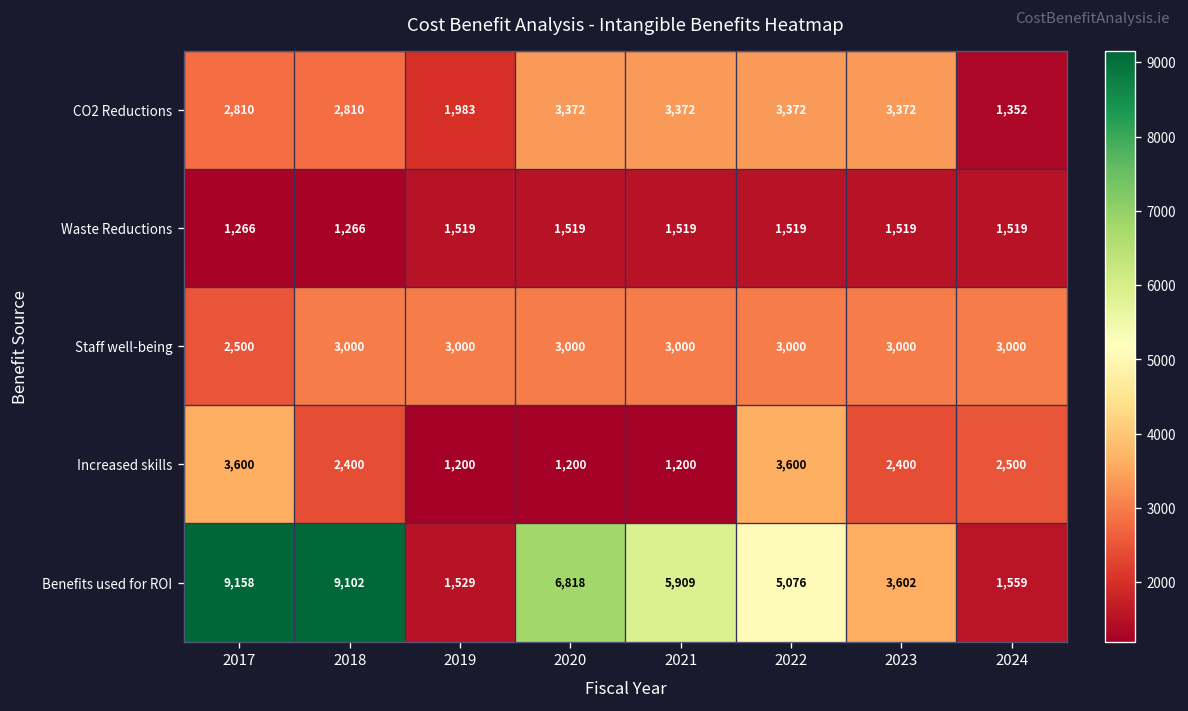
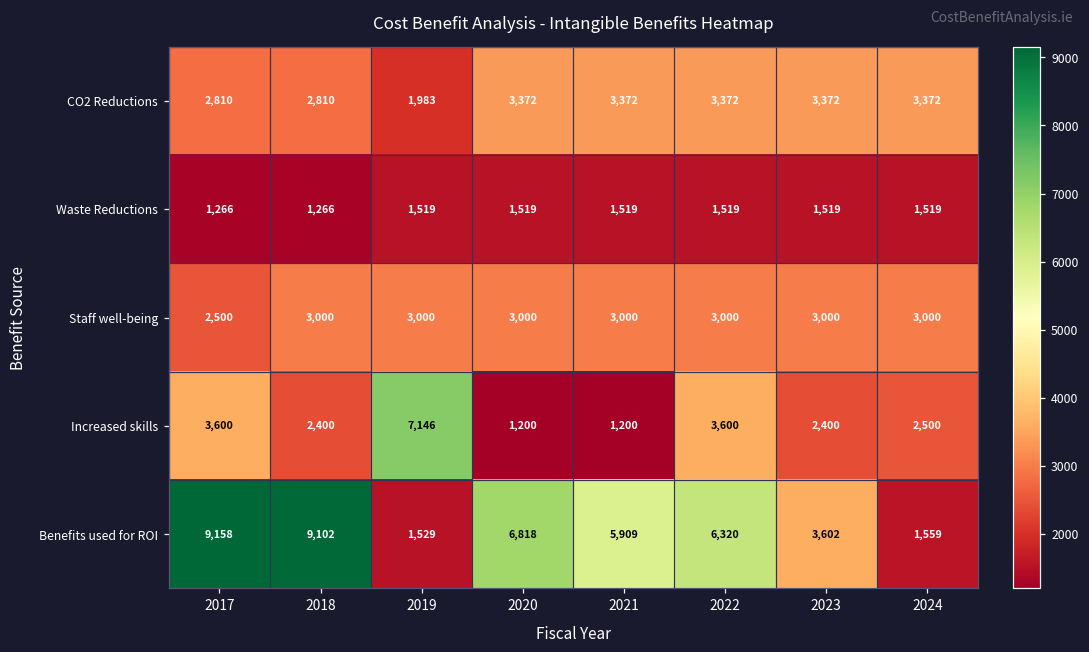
  {
    "CO2 Reductions": {
      "2017": "2,810",
      "2018": "2,810",
      "2019": "1,983",
      "2020": "3,372",
      "2021": "3,372",
      "2022": "3,372",
      "2023": "3,372",
-     "2024": "1,352"
+     "2024": "3,372"
    },
    "Waste Reductions": {
      "2017": "1,266",
      "2018": "1,266",
      "2019": "1,519",
      "2020": "1,519",
      "2021": "1,519",
      "2022": "1,519",
      "2023": "1,519",
      "2024": "1,519"
    },
    "Staff well-being": {
      "2017": "2,500",
      "2018": "3,000",
      "2019": "3,000",
      "2020": "3,000",
      "2021": "3,000",
      "2022": "3,000",
      "2023": "3,000",
      "2024": "3,000"
    },
    "Increased skills": {
      "2017": "3,600",
      "2018": "2,400",
-     "2019": "1,200",
+     "2019": "7,146",
      "2020": "1,200",
      "2021": "1,200",
      "2022": "3,600",
      "2023": "2,400",
      "2024": "2,500"
    },
    "Benefits used for ROI": {
      "2017": "9,158",
      "2018": "9,102",
      "2019": "1,529",
      "2020": "6,818",
      "2021": "5,909",
-     "2022": "5,076",
+     "2022": "6,320",
      "2023": "3,602",
      "2024": "1,559"
    }
  }
